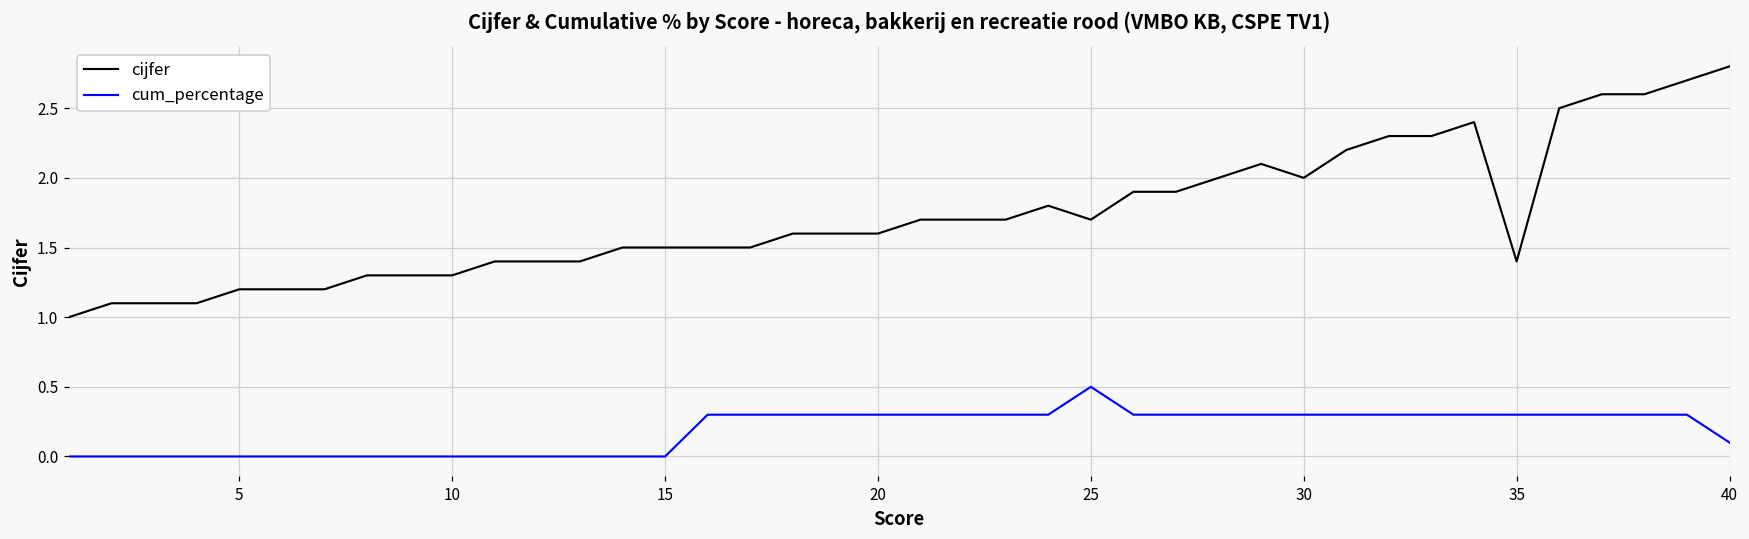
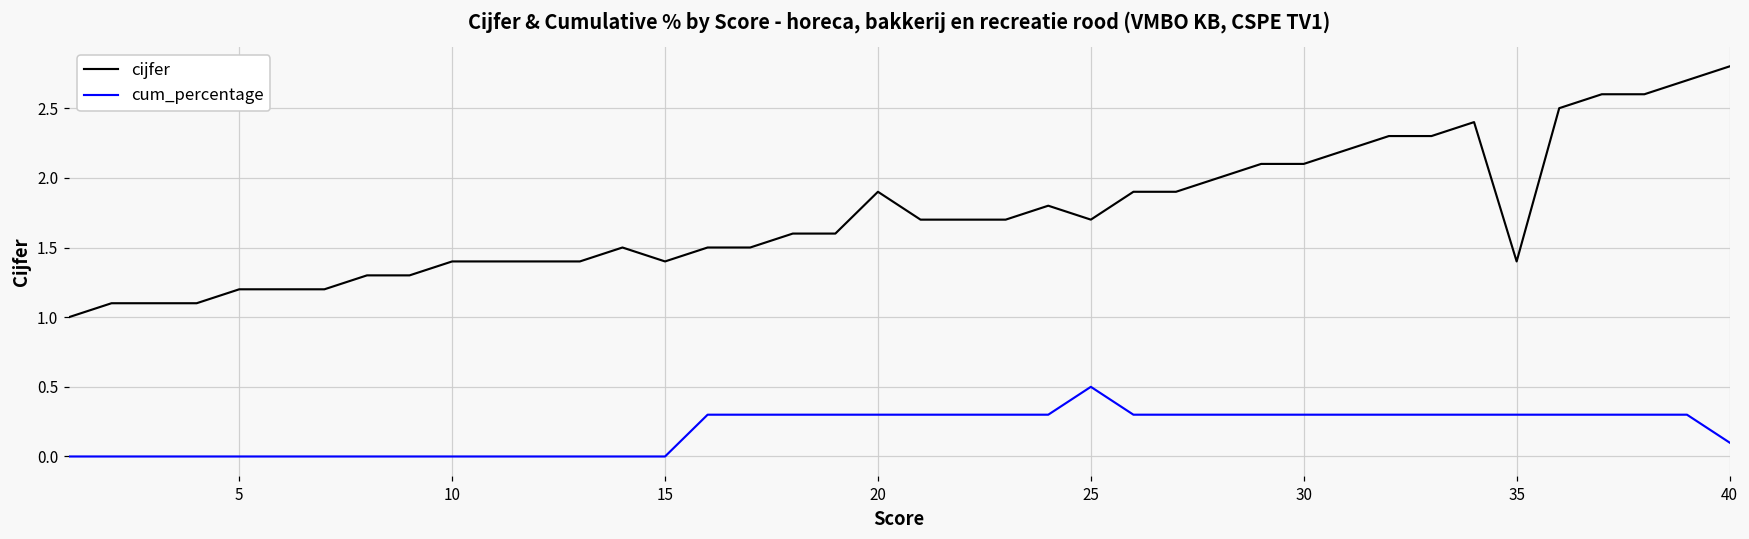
  {
    "cijfer": {
      "5": 1.2,
-     "10": 1.3,
-     "15": 1.5,
-     "20": 1.6,
+     "10": 1.4,
+     "15": 1.4,
+     "20": 1.9,
      "25": 1.7,
-     "30": 2.0,
+     "30": 2.1,
      "35": 1.4,
      "40": 2.8
    },
    "cum_percentage": {
      "5": 0.0,
      "10": 0.0,
      "15": 0.0,
      "20": 0.3,
      "25": 0.5,
      "30": 0.3,
      "35": 0.3,
      "40": 0.1
    }
  }
